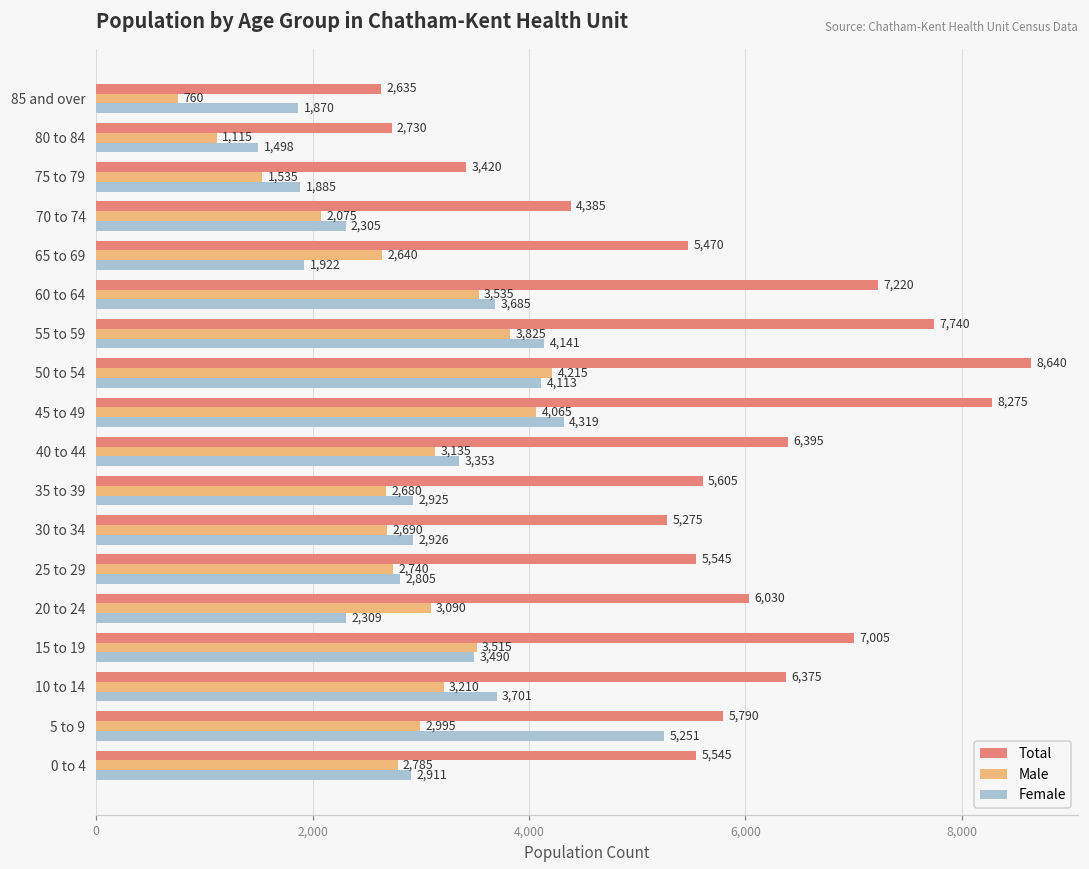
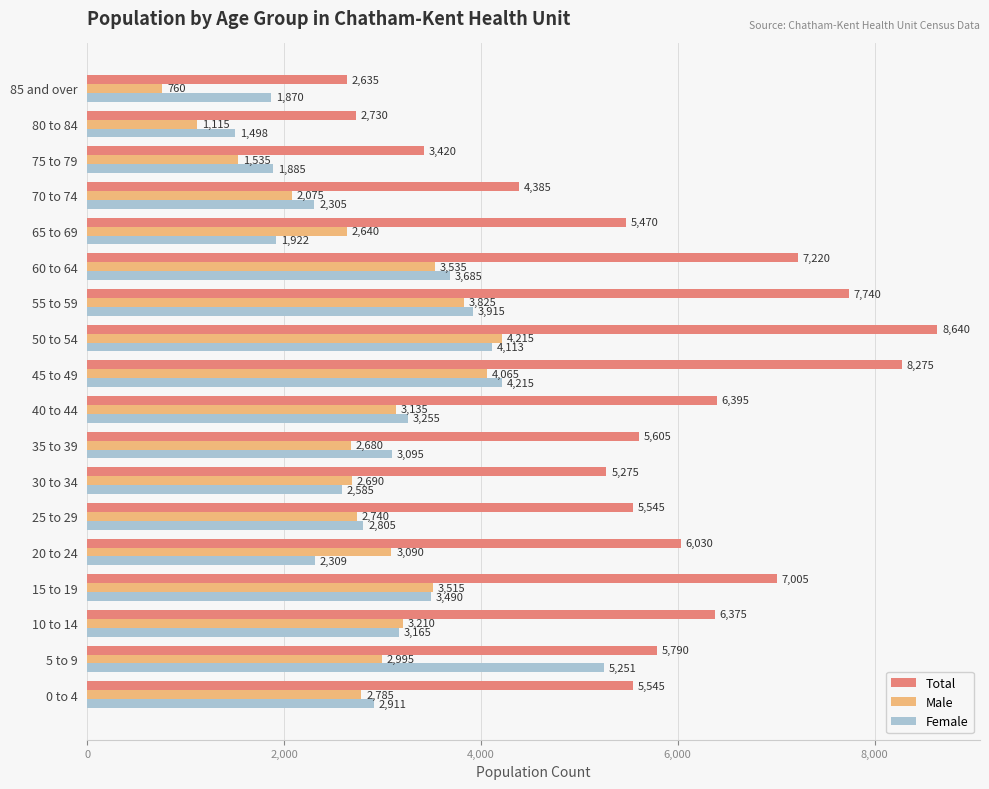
  {
    "Female": {
      "85 and over": "1,870",
      "80 to 84": "1,498",
      "75 to 79": "1,885",
      "70 to 74": "2,305",
      "65 to 69": "1,922",
      "60 to 64": "3,685",
-     "55 to 59": "4,141",
+     "55 to 59": "3,915",
      "50 to 54": "4,113",
-     "45 to 49": "4,319",
-     "40 to 44": "3,353",
-     "35 to 39": "2,925",
-     "30 to 34": "2,926",
+     "45 to 49": "4,215",
+     "40 to 44": "3,255",
+     "35 to 39": "3,095",
+     "30 to 34": "2,585",
      "25 to 29": "2,805",
      "20 to 24": "2,309",
      "15 to 19": "3,490",
-     "10 to 14": "3,701",
+     "10 to 14": "3,165",
      "5 to 9": "5,251",
      "0 to 4": "2,911"
    }
  }
